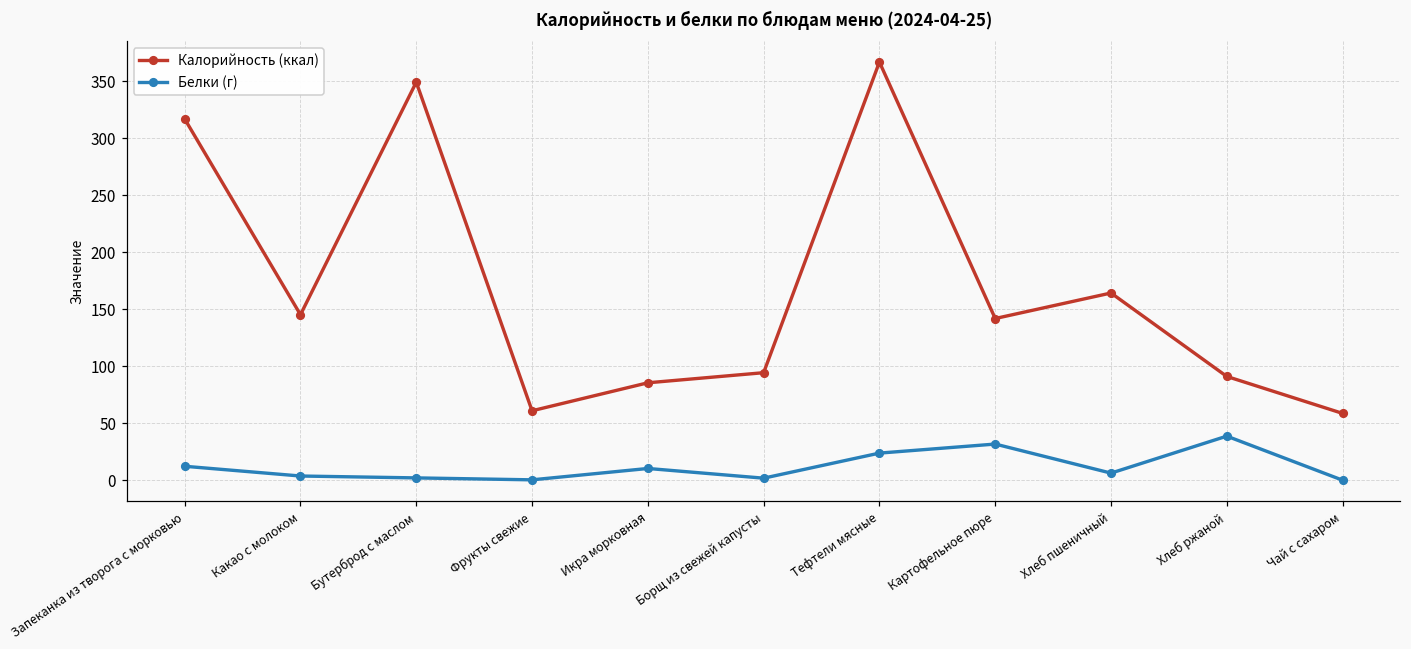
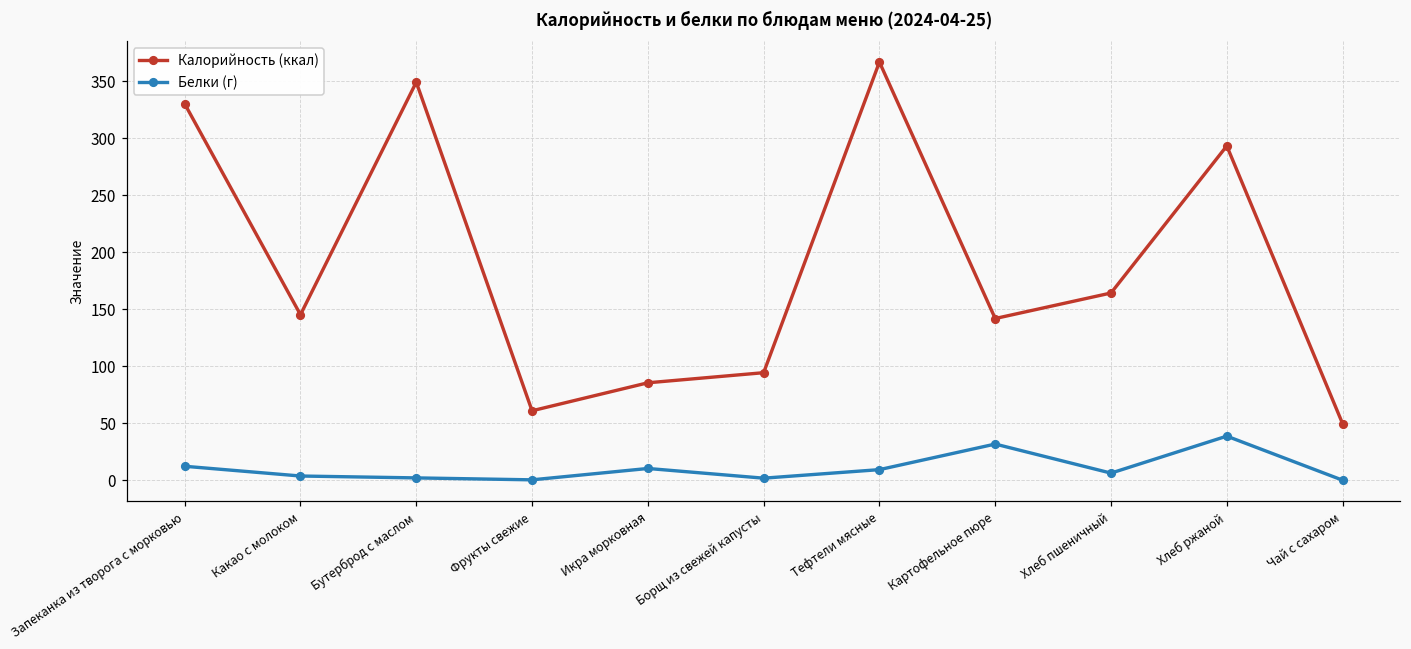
  {
    "Калорийность (ккал)": {
-     "Запеканка из творога с морковью": 317,
+     "Запеканка из творога с морковью": 330,
      "Какао с молоком": 145,
      "Бутерброд с маслом": 349,
      "Фрукты свежие": 61,
      "Икра морковная": 86,
      "Борщ из свежей капусты": 95,
      "Тефтели мясные": 367,
      "Картофельное пюре": 142,
      "Хлеб пшеничный": 164,
-     "Хлеб ржаной": 91,
-     "Чай с сахаром": 59
+     "Хлеб ржаной": 293,
+     "Чай с сахаром": 50
    },
    "Белки (г)": {
      "Запеканка из творога с морковью": 12,
      "Какао с молоком": 4,
      "Бутерброд с маслом": 2,
      "Фрукты свежие": 1,
      "Икра морковная": 10,
      "Борщ из свежей капусты": 2,
-     "Тефтели мясные": 24,
+     "Тефтели мясные": 9,
      "Картофельное пюре": 32,
      "Хлеб пшеничный": 6,
      "Хлеб ржаной": 39,
      "Чай с сахаром": 0
    }
  }
